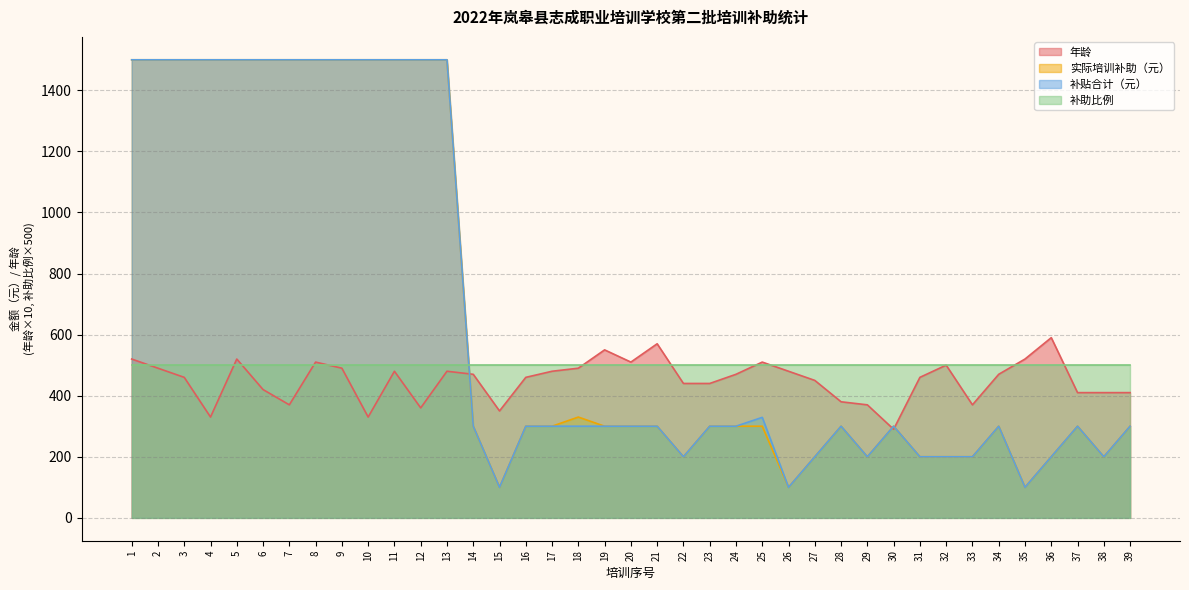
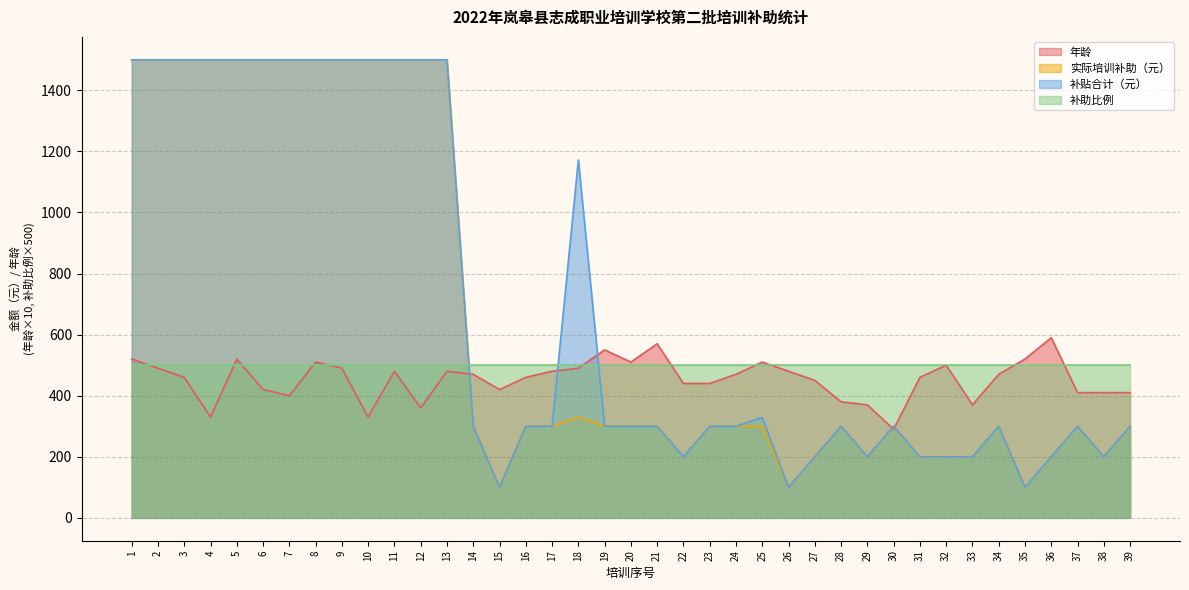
  {
    "年龄": {
      "1": 520,
      "2": 490,
      "3": 460,
      "4": 330,
      "5": 520,
      "6": 420,
-     "7": 370,
+     "7": 400,
      "8": 510,
      "9": 490,
      "10": 330,
      "11": 480,
      "12": 360,
      "13": 480,
      "14": 470,
-     "15": 350,
+     "15": 420,
      "16": 460,
      "17": 480,
      "18": 490,
      "19": 550,
      "20": 510,
      "21": 570,
      "22": 440,
      "23": 440,
      "24": 470,
      "25": 510,
      "26": 480,
      "27": 450,
      "28": 380,
      "29": 370,
      "30": 290,
      "31": 460,
      "33": 370,
      "34": 470,
      "35": 520,
      "36": 590,
      "37": 410,
      "38": 410,
      "39": 410
    },
    "实际培训补助（元）": {
      "18": 330,
      "25": 300
    },
    "补贴合计（元）": {
-     "18": 300,
+     "18": 1170,
      "25": 330
    },
    "补助比例": {
      "1": 500,
      "2": 500,
      "3": 500,
      "4": 500,
      "5": 500,
      "6": 500,
      "7": 500,
      "8": 500,
      "9": 500,
      "10": 500,
      "11": 500,
      "12": 500,
      "13": 500,
      "14": 500,
      "15": 500,
      "16": 500,
      "17": 500,
      "18": 500,
      "19": 500,
      "20": 500,
      "21": 500,
      "22": 500,
      "23": 500,
      "24": 500,
      "25": 500,
      "26": 500,
      "27": 500,
      "28": 500,
      "29": 500,
      "30": 500,
      "31": 500,
      "33": 500,
      "34": 500,
      "35": 500,
      "36": 500,
      "37": 500,
      "38": 500,
      "39": 500
    }
  }
